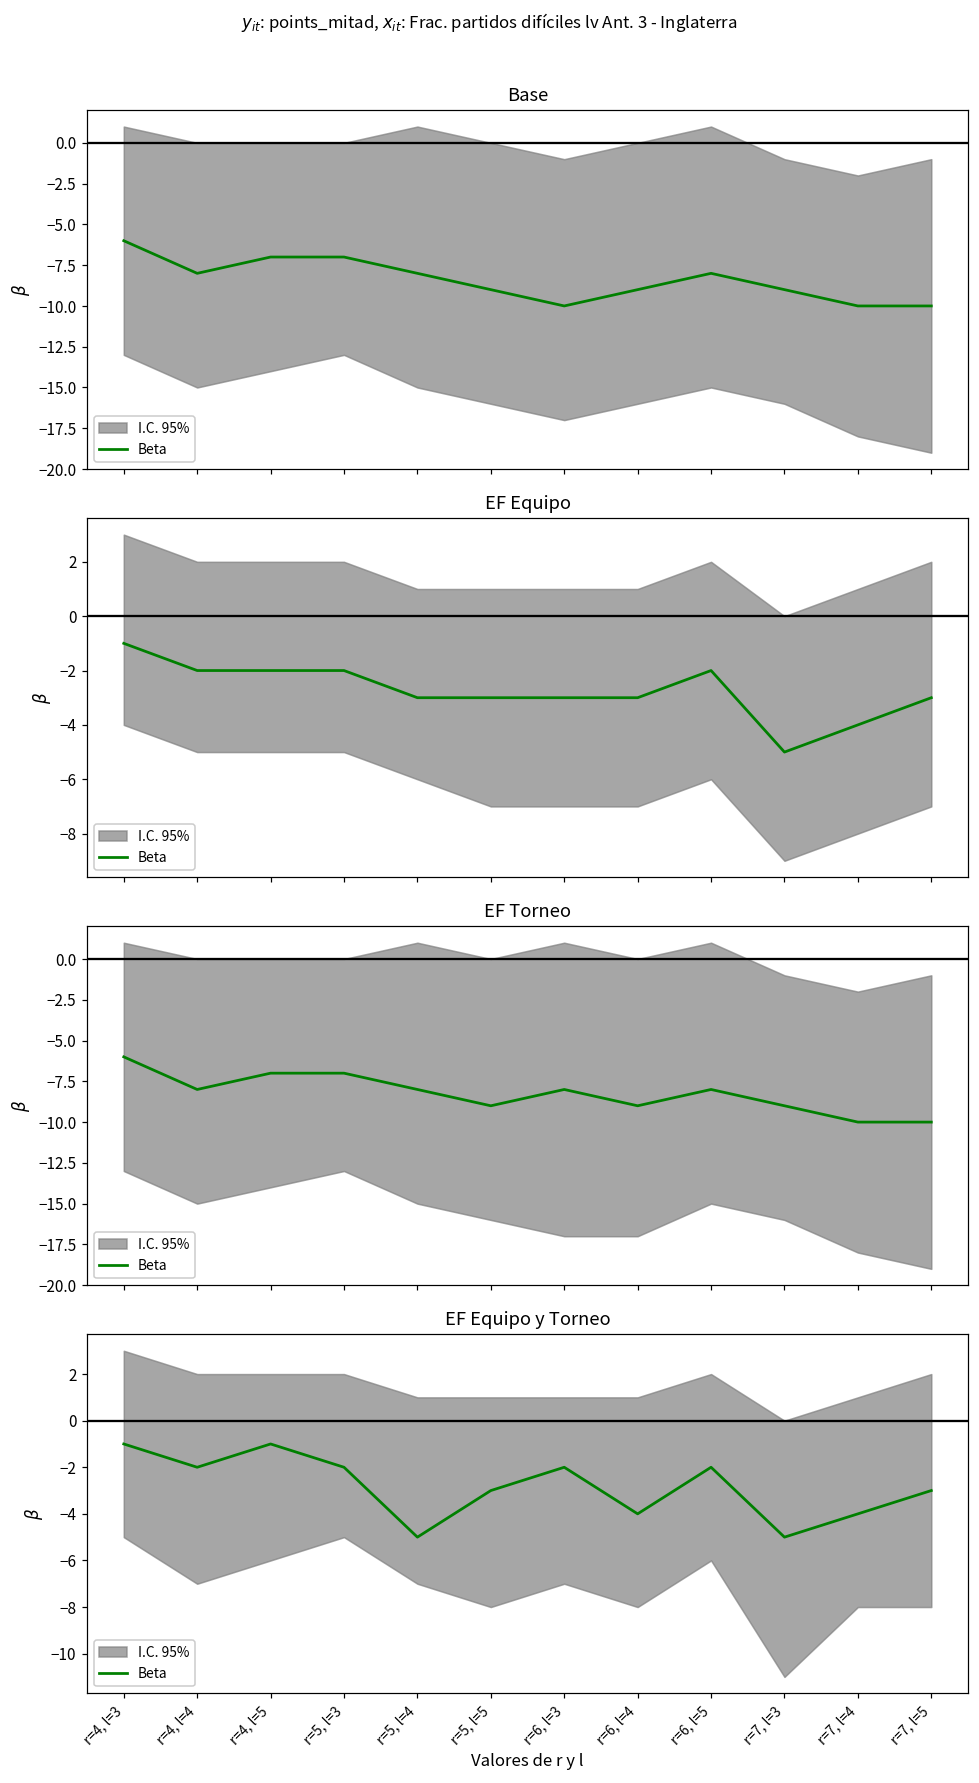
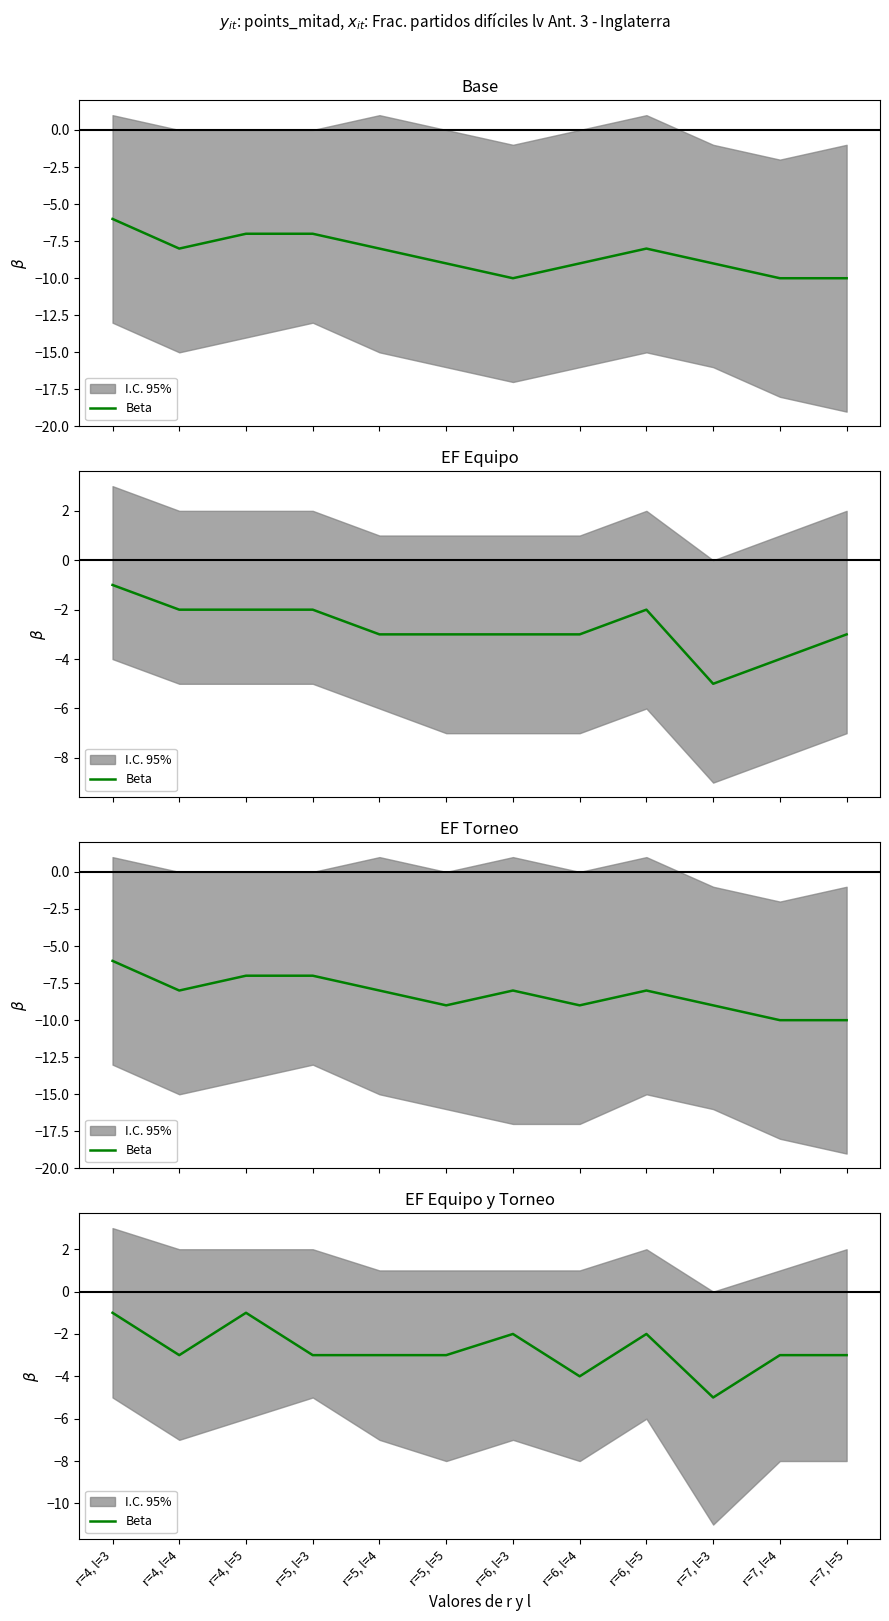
  {
    "EF Equipo y Torneo": {
      "Beta": {
        "r=4, l=3": -1,
-       "r=4, l=4": -2,
+       "r=4, l=4": -3,
        "r=4, l=5": -1,
-       "r=5, l=3": -2,
-       "r=5, l=4": -5,
+       "r=5, l=3": -3,
+       "r=5, l=4": -3,
        "r=5, l=5": -3,
        "r=6, l=3": -2,
        "r=6, l=4": -4,
        "r=6, l=5": -2,
        "r=7, l=3": -5,
-       "r=7, l=4": -4,
+       "r=7, l=4": -3,
        "r=7, l=5": -3
      }
    }
  }
